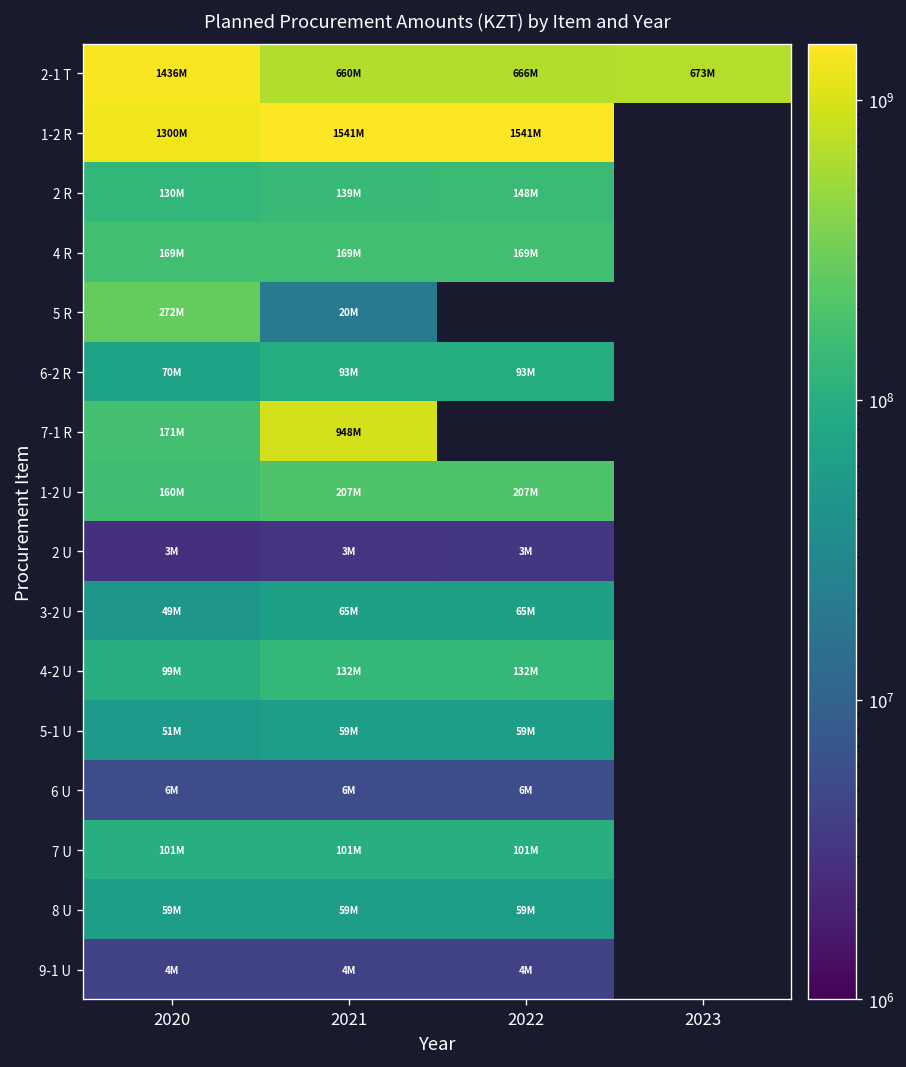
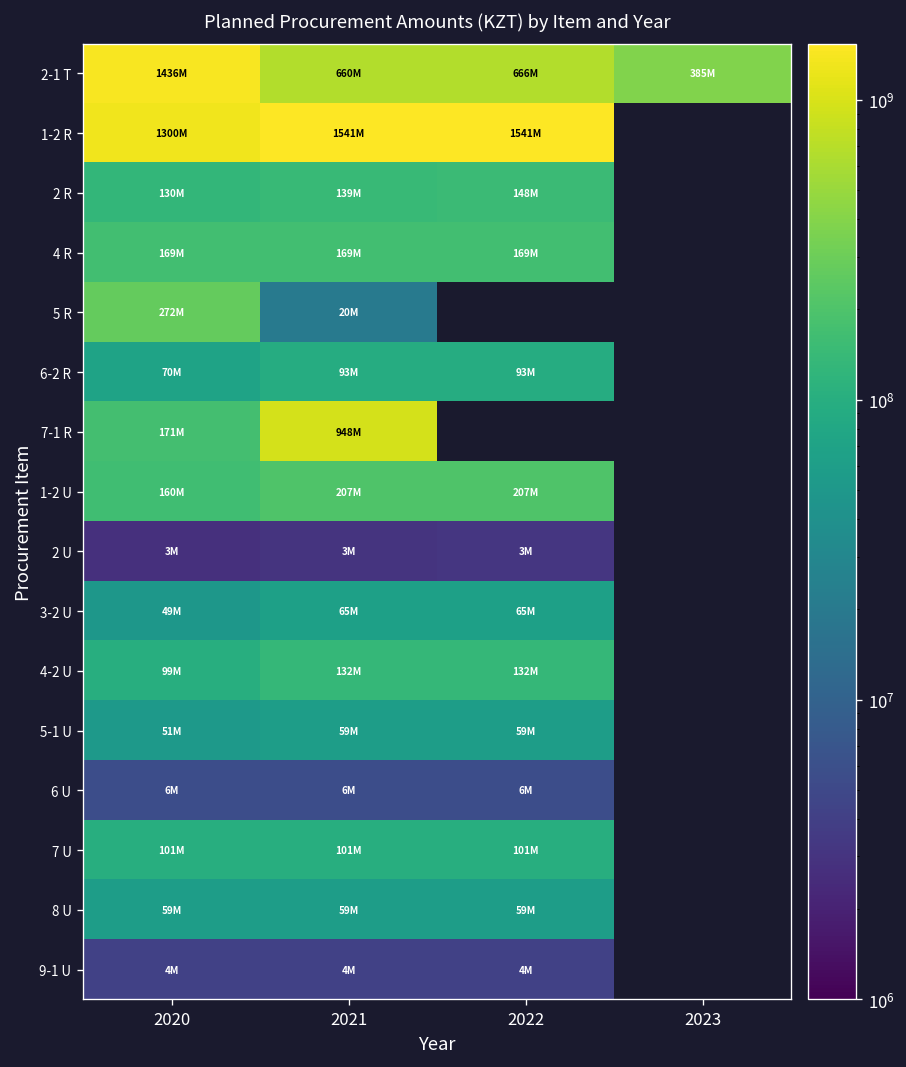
  {
    "2-1 T": {
      "2020": "1436M",
      "2021": "660M",
      "2022": "666M",
-     "2023": "673M"
+     "2023": "385M"
    },
    "1-2 R": {
      "2020": "1300M",
      "2021": "1541M",
      "2022": "1541M"
    },
    "2 R": {
      "2020": "130M",
      "2021": "139M",
      "2022": "148M"
    },
    "4 R": {
      "2020": "169M",
      "2021": "169M",
      "2022": "169M"
    },
    "5 R": {
      "2020": "272M",
      "2021": "20M"
    },
    "6-2 R": {
      "2020": "70M",
      "2021": "93M",
      "2022": "93M"
    },
    "7-1 R": {
      "2020": "171M",
      "2021": "948M"
    },
    "1-2 U": {
      "2020": "160M",
      "2021": "207M",
      "2022": "207M"
    },
    "2 U": {
      "2020": "3M",
      "2021": "3M",
      "2022": "3M"
    },
    "3-2 U": {
      "2020": "49M",
      "2021": "65M",
      "2022": "65M"
    },
    "4-2 U": {
      "2020": "99M",
      "2021": "132M",
      "2022": "132M"
    },
    "5-1 U": {
      "2020": "51M",
      "2021": "59M",
      "2022": "59M"
    },
    "6 U": {
      "2020": "6M",
      "2021": "6M",
      "2022": "6M"
    },
    "7 U": {
      "2020": "101M",
      "2021": "101M",
      "2022": "101M"
    },
    "8 U": {
      "2020": "59M",
      "2021": "59M",
      "2022": "59M"
    },
    "9-1 U": {
      "2020": "4M",
      "2021": "4M",
      "2022": "4M"
    }
  }
